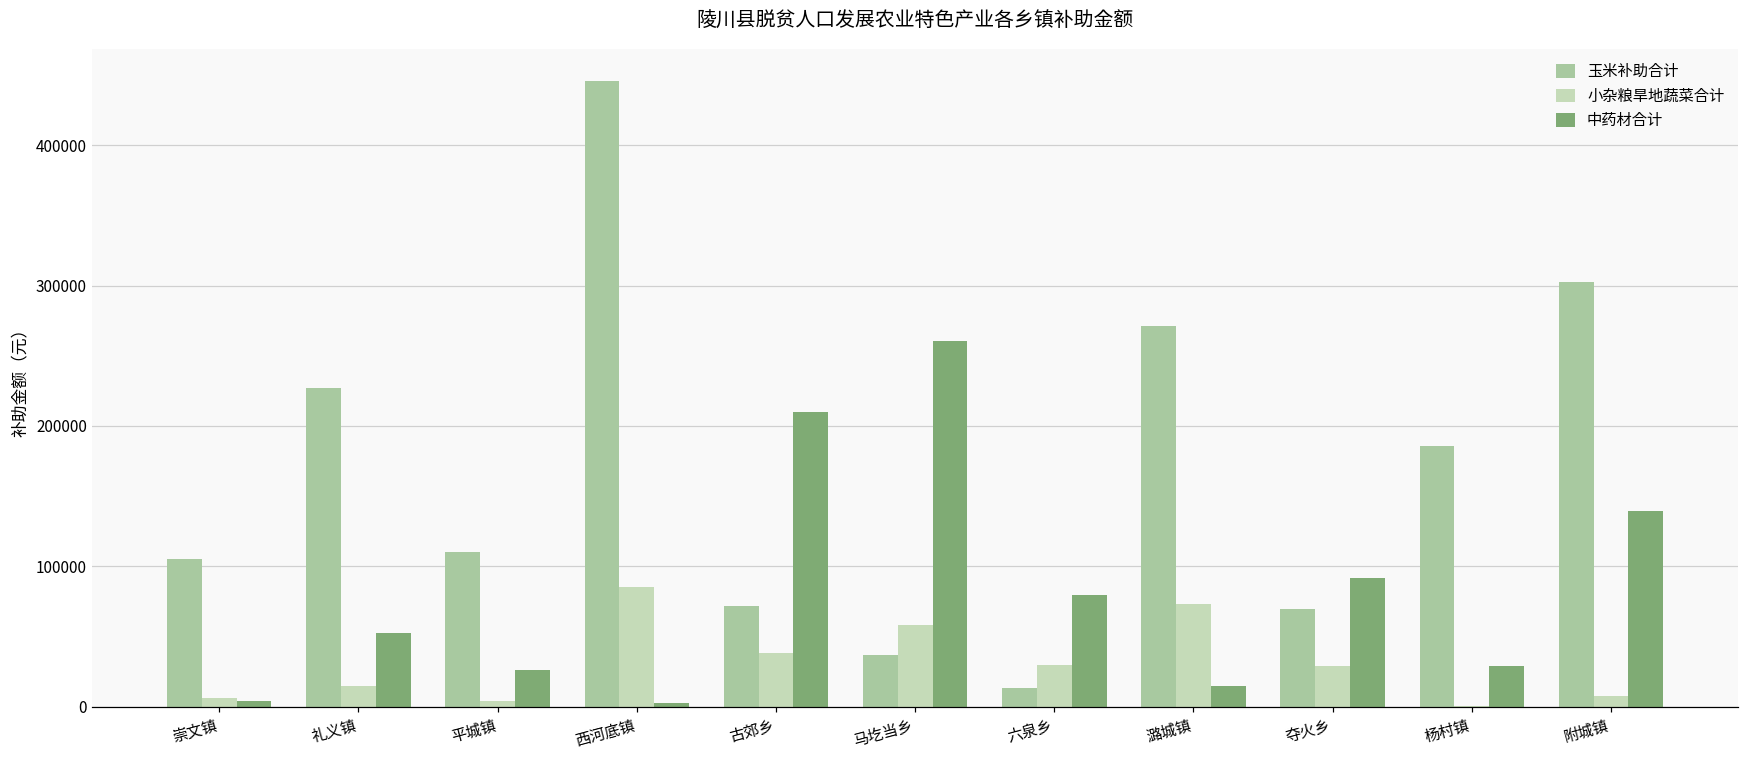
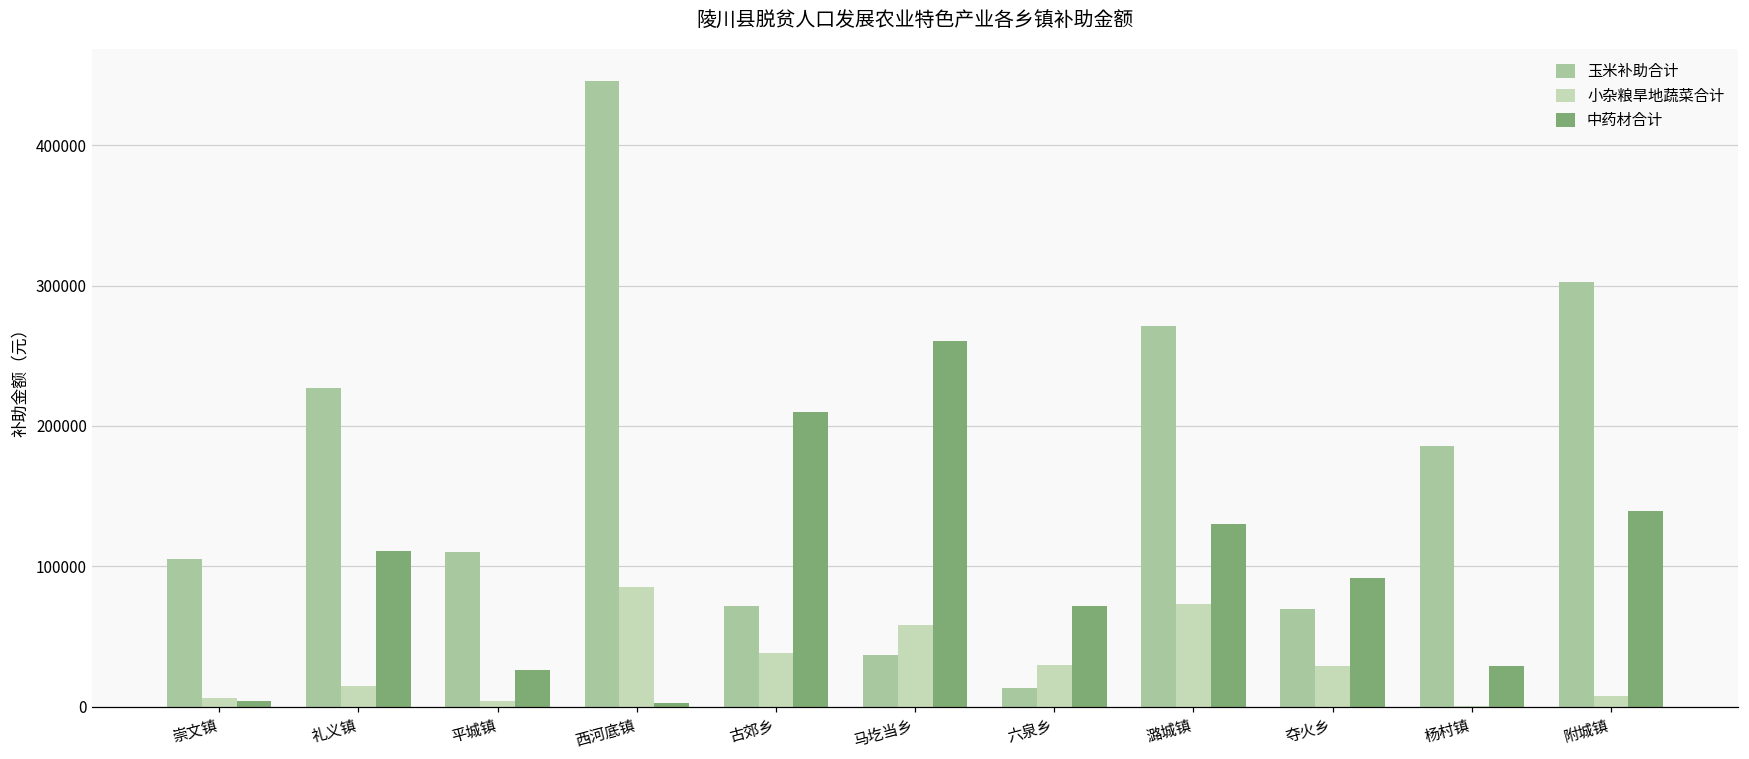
  {
    "中药材合计": {
      "崇文镇": 4000,
-     "礼义镇": 53000,
+     "礼义镇": 111000,
      "平城镇": 26000,
      "西河底镇": 3000,
      "古郊乡": 210000,
      "马圪当乡": 261000,
-     "六泉乡": 79000,
-     "潞城镇": 15000,
+     "六泉乡": 72000,
+     "潞城镇": 130000,
      "夺火乡": 92000,
      "杨村镇": 29000,
      "附城镇": 139000
    }
  }
